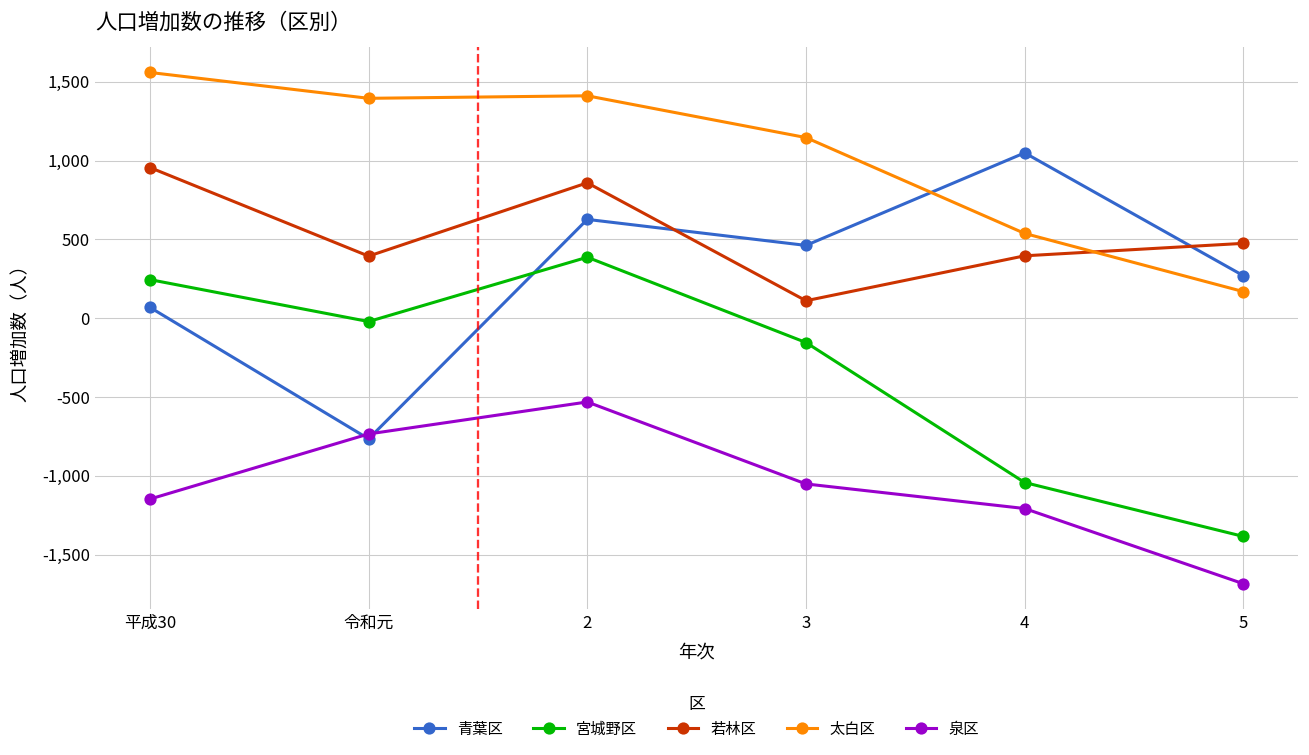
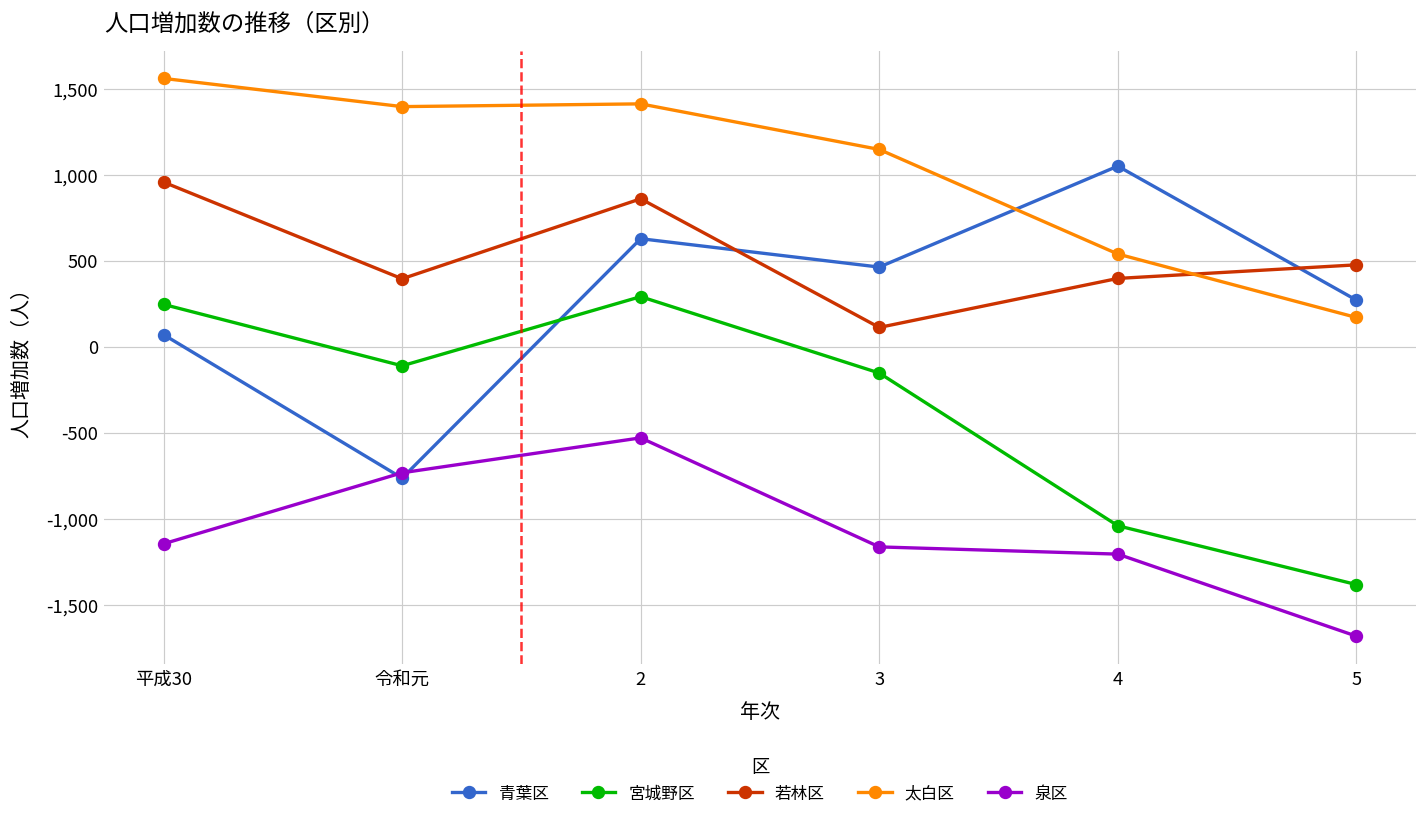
  {
    "青葉区": {
      "平成30": "70",
      "令和元": "-770",
      "2": "630",
      "3": "460",
      "4": "1,050",
      "5": "270"
    },
    "宮城野区": {
      "平成30": "250",
-     "令和元": "-20",
-     "2": "390",
+     "令和元": "-110",
+     "2": "290",
      "3": "-150",
      "4": "-1,040",
      "5": "-1,380"
    },
    "若林区": {
      "平成30": "960",
      "令和元": "390",
      "2": "860",
      "3": "110",
      "4": "400",
      "5": "480"
    },
    "太白区": {
      "平成30": "1,560",
      "令和元": "1,400",
      "2": "1,410",
      "3": "1,150",
      "4": "540",
      "5": "170"
    },
    "泉区": {
      "平成30": "-1,150",
      "令和元": "-730",
      "2": "-530",
-     "3": "-1,050",
+     "3": "-1,170",
      "4": "-1,210",
      "5": "-1,680"
    }
  }
